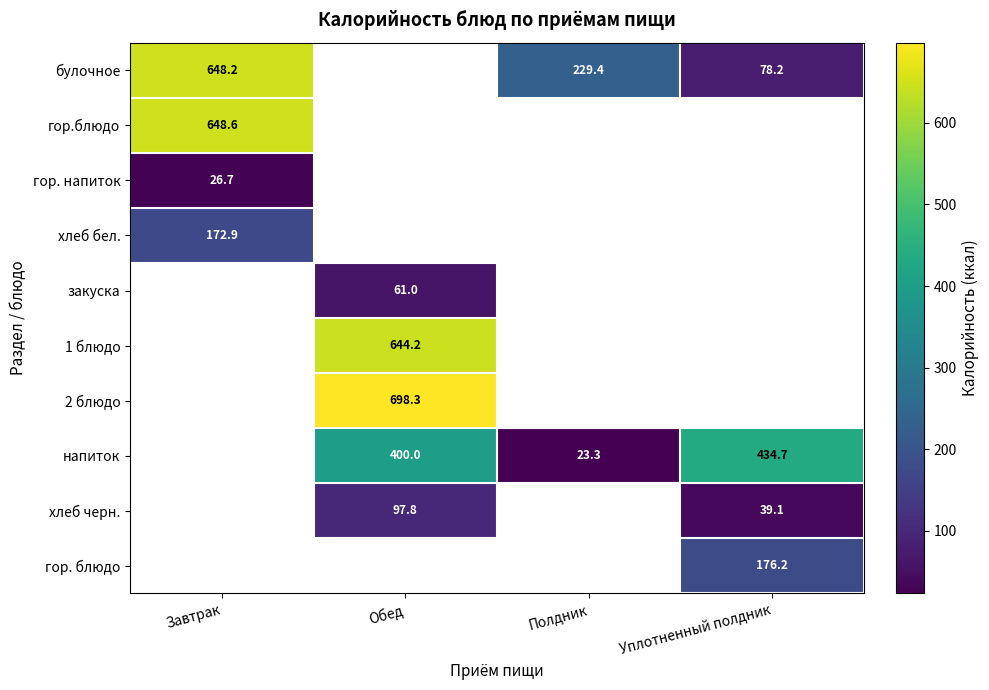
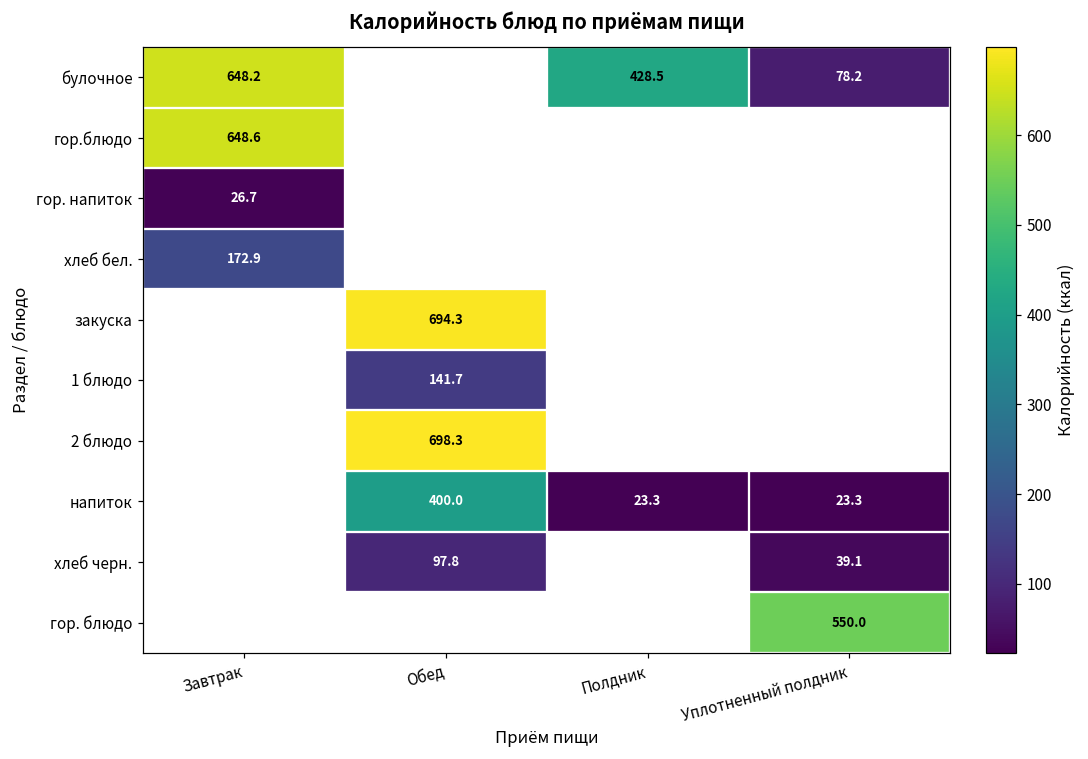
  {
    "булочное": {
      "Завтрак": 648.2,
-     "Полдник": 229.4,
+     "Полдник": 428.5,
      "Уплотненный полдник": 78.2
    },
    "гор.блюдо": {
      "Завтрак": 648.6
    },
    "гор. напиток": {
      "Завтрак": 26.7
    },
    "хлеб бел.": {
      "Завтрак": 172.9
    },
    "закуска": {
-     "Обед": 61.0
+     "Обед": 694.3
    },
    "1 блюдо": {
-     "Обед": 644.2
+     "Обед": 141.7
    },
    "2 блюдо": {
      "Обед": 698.3
    },
    "напиток": {
      "Обед": 400.0,
      "Полдник": 23.3,
-     "Уплотненный полдник": 434.7
+     "Уплотненный полдник": 23.3
    },
    "хлеб черн.": {
      "Обед": 97.8,
      "Уплотненный полдник": 39.1
    },
    "гор. блюдо": {
-     "Уплотненный полдник": 176.2
+     "Уплотненный полдник": 550.0
    }
  }
